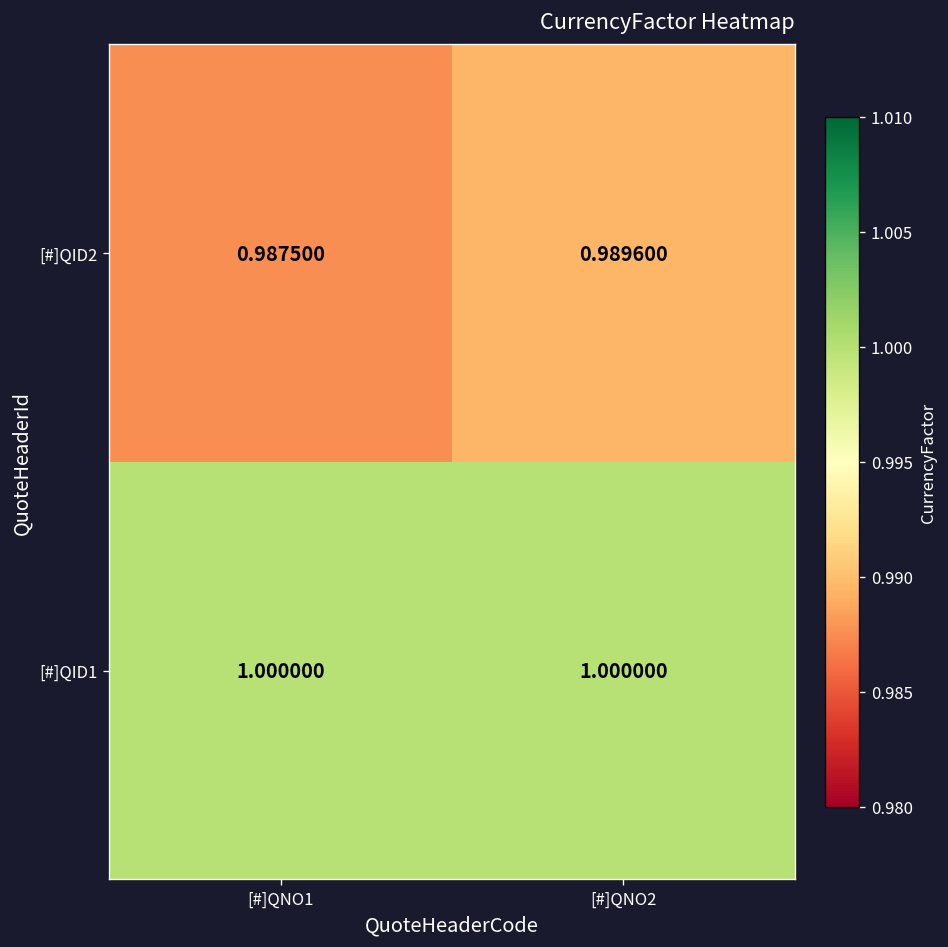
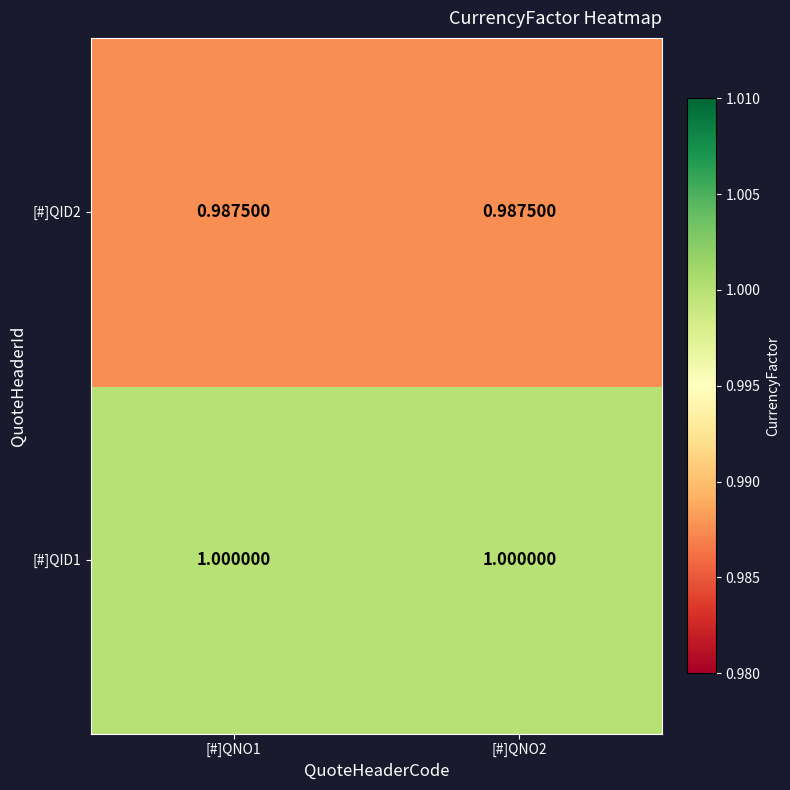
  {
    "[#]QID2": {
      "[#]QNO1": 0.987500,
-     "[#]QNO2": 0.989600
+     "[#]QNO2": 0.987500
    },
    "[#]QID1": {
      "[#]QNO1": 1.000000,
      "[#]QNO2": 1.000000
    }
  }
